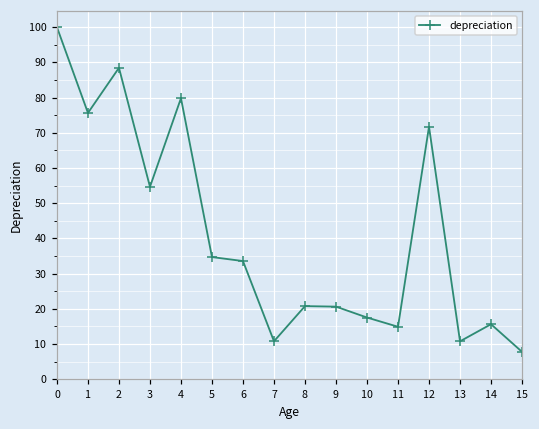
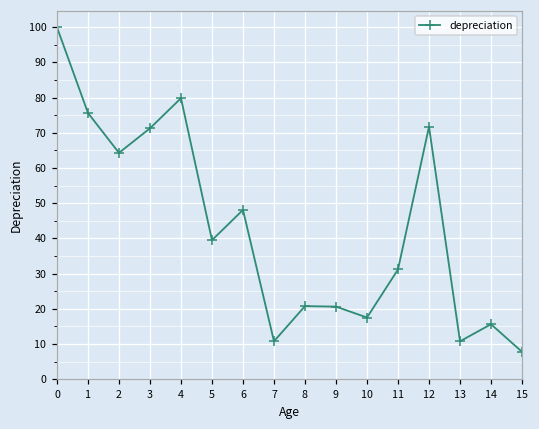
  {
    "0": 100,
    "1": 76,
-   "2": 88,
-   "3": 55,
+   "2": 64,
+   "3": 71,
    "4": 80,
-   "5": 35,
-   "6": 34,
+   "5": 39,
+   "6": 48,
    "7": 11,
    "8": 21,
    "9": 21,
    "10": 18,
-   "11": 15,
+   "11": 31,
    "12": 72,
    "13": 11,
    "14": 16,
    "15": 8
  }
